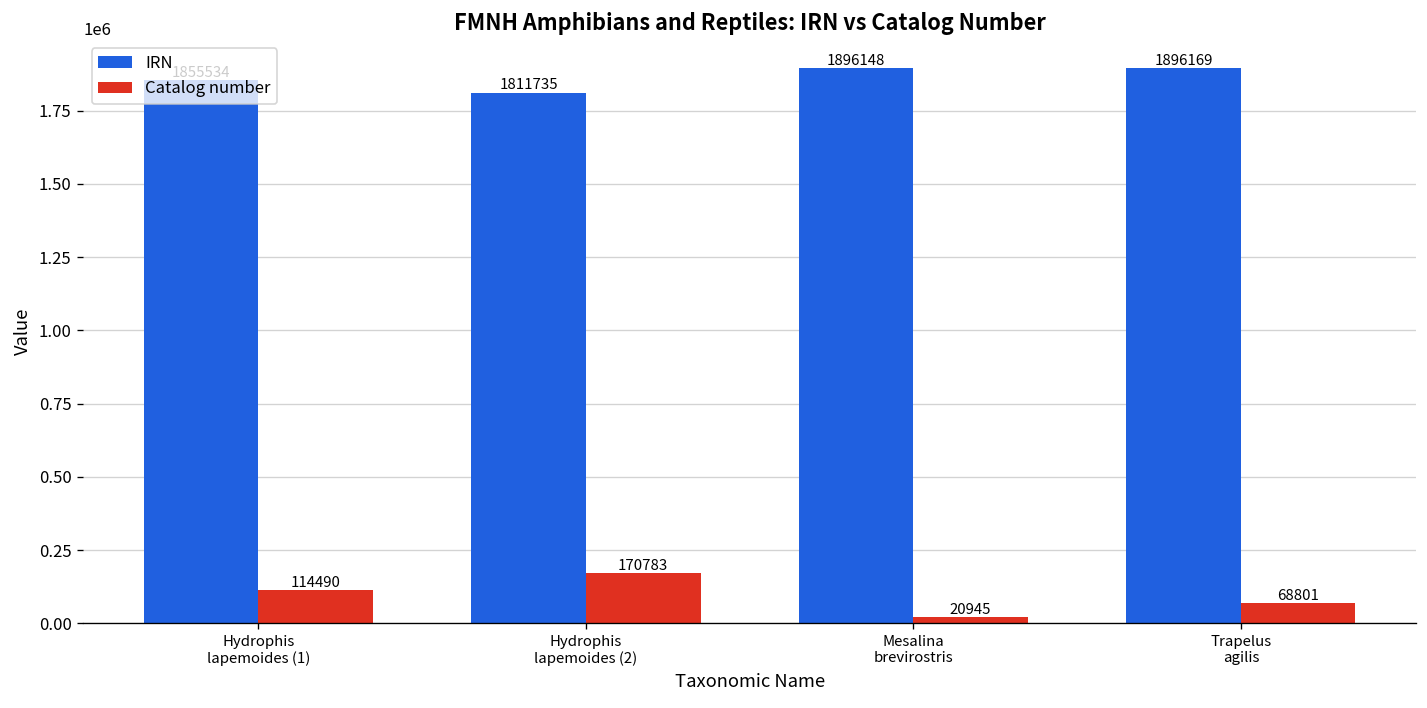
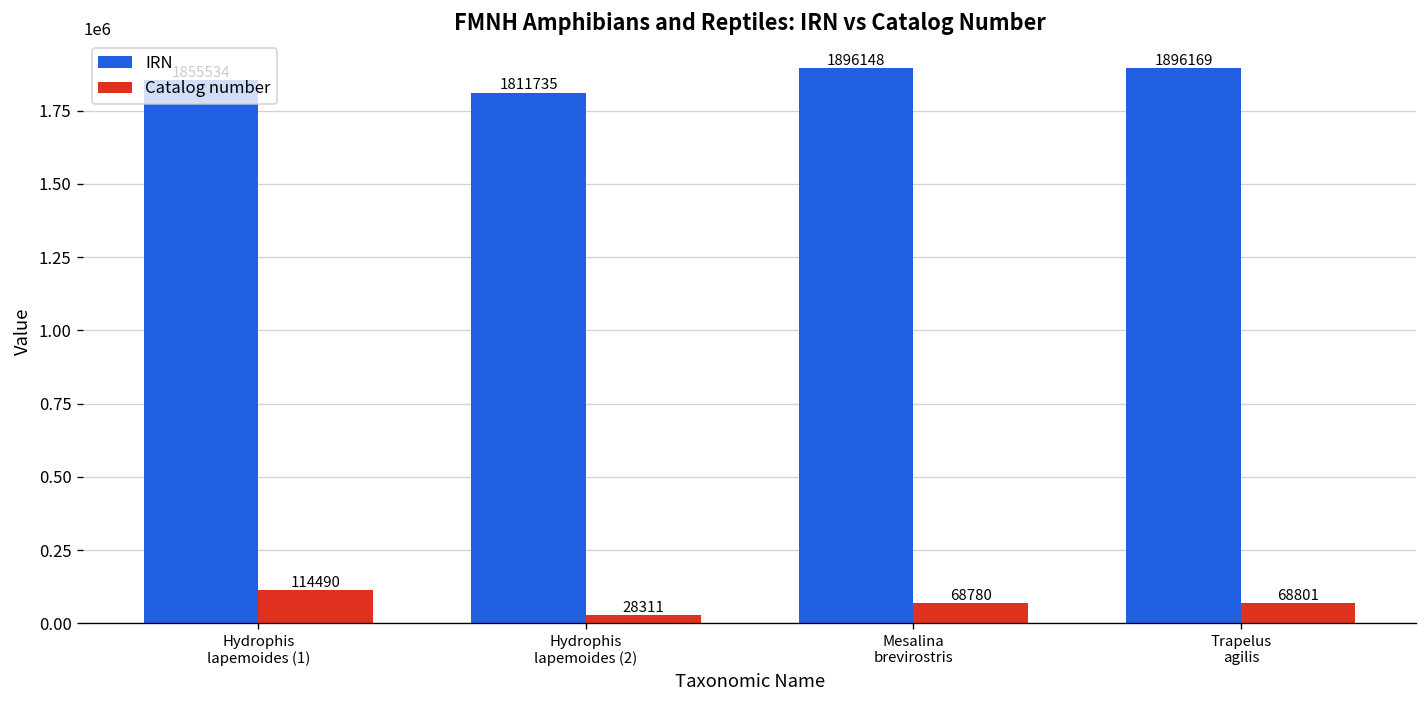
  {
    "IRN": {
      "Hydrophis lapemoides (2)": 1811735,
      "Mesalina brevirostris": 1896148,
      "Trapelus agilis": 1896169
    },
    "Catalog number": {
      "Hydrophis lapemoides (1)": 114490,
-     "Hydrophis lapemoides (2)": 170783,
-     "Mesalina brevirostris": 20945,
+     "Hydrophis lapemoides (2)": 28311,
+     "Mesalina brevirostris": 68780,
      "Trapelus agilis": 68801
    }
  }
